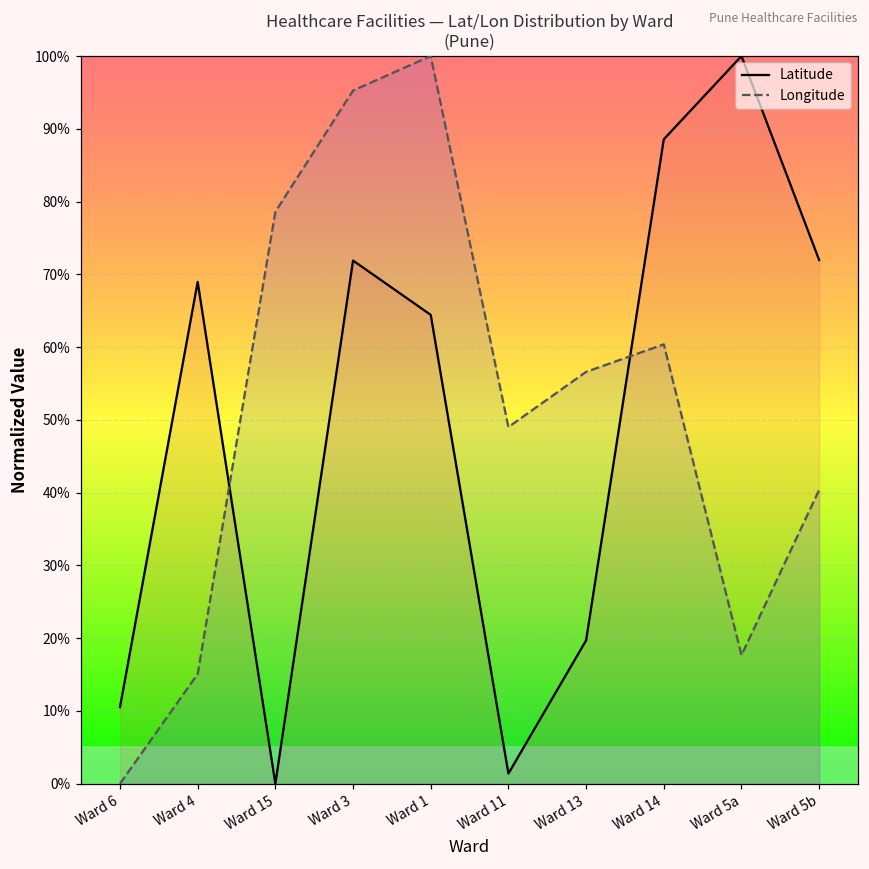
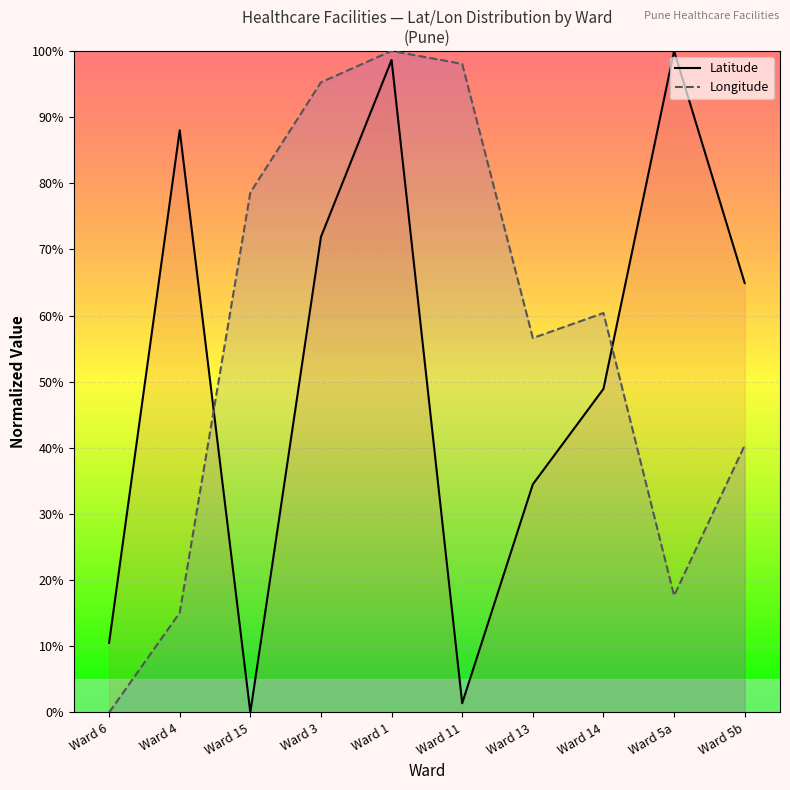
  {
    "Latitude": {
      "Ward 6": "11%",
-     "Ward 4": "69%",
+     "Ward 4": "88%",
      "Ward 3": "72%",
-     "Ward 1": "64%",
-     "Ward 13": "20%",
-     "Ward 14": "89%",
+     "Ward 1": "99%",
+     "Ward 13": "34%",
+     "Ward 14": "49%",
      "Ward 5a": "100%",
-     "Ward 5b": "72%"
+     "Ward 5b": "65%"
    },
    "Longitude": {
      "Ward 4": "15%",
      "Ward 15": "79%",
      "Ward 3": "95%",
      "Ward 1": "100%",
-     "Ward 11": "49%",
+     "Ward 11": "98%",
      "Ward 13": "57%",
      "Ward 14": "60%",
      "Ward 5a": "18%",
      "Ward 5b": "40%"
    }
  }
